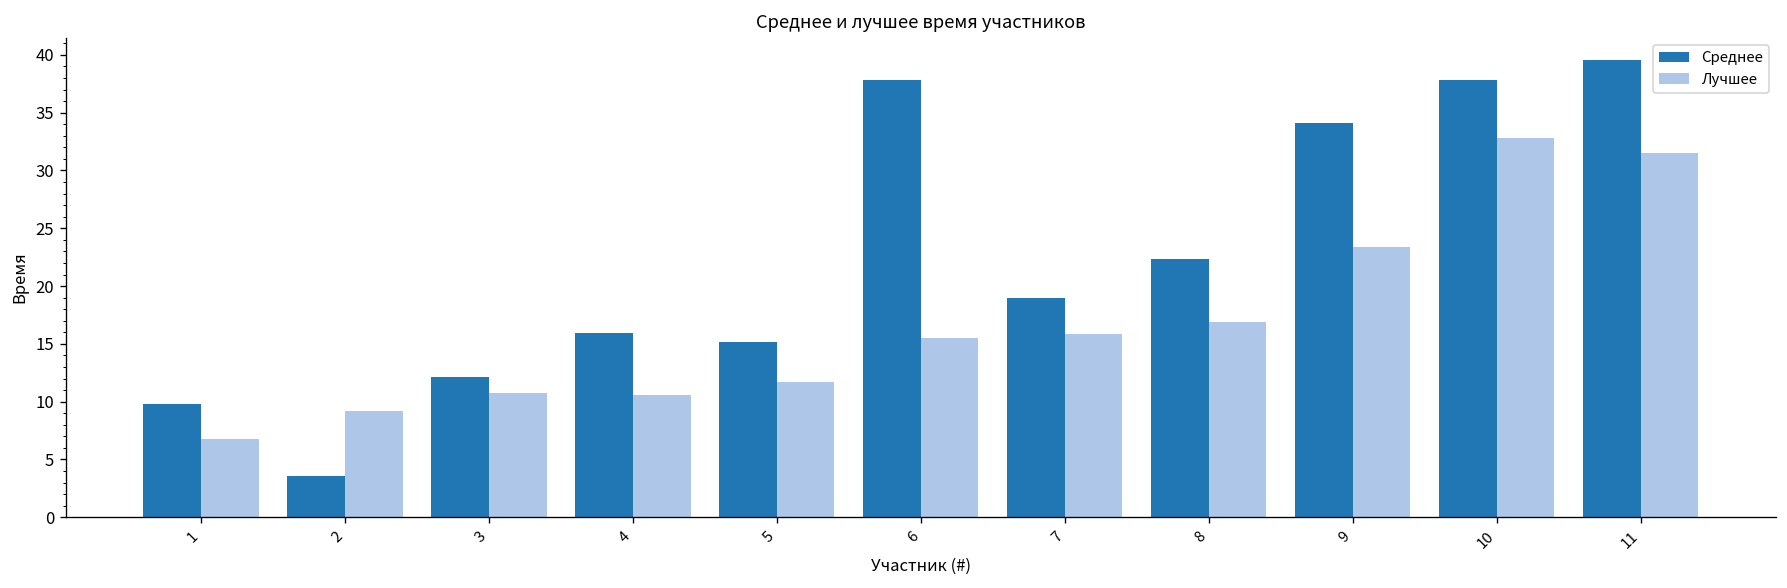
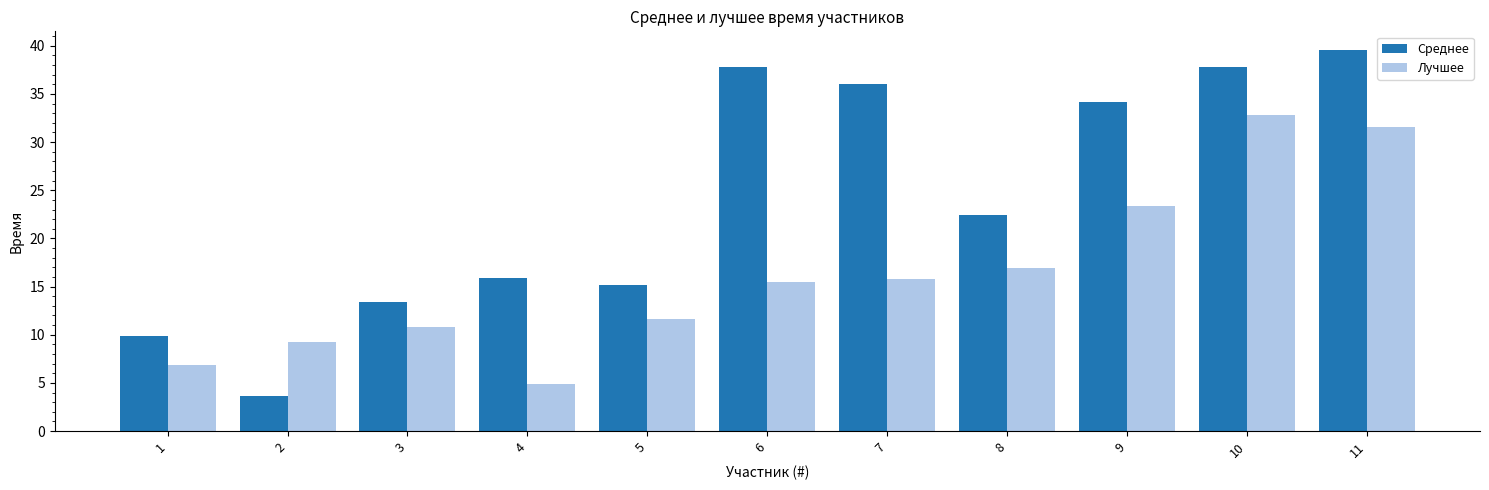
  {
    "Среднее": {
      "1": 10,
      "2": 4,
-     "3": 12,
+     "3": 13,
      "4": 16,
      "5": 15,
      "6": 38,
-     "7": 19,
+     "7": 36,
      "8": 22,
      "9": 34,
      "10": 38,
      "11": 40
    },
    "Лучшее": {
      "1": 7,
      "2": 9,
      "3": 11,
-     "4": 11,
+     "4": 5,
      "5": 12,
      "6": 16,
      "7": 16,
      "8": 17,
      "9": 23,
      "10": 33,
      "11": 32
    }
  }
